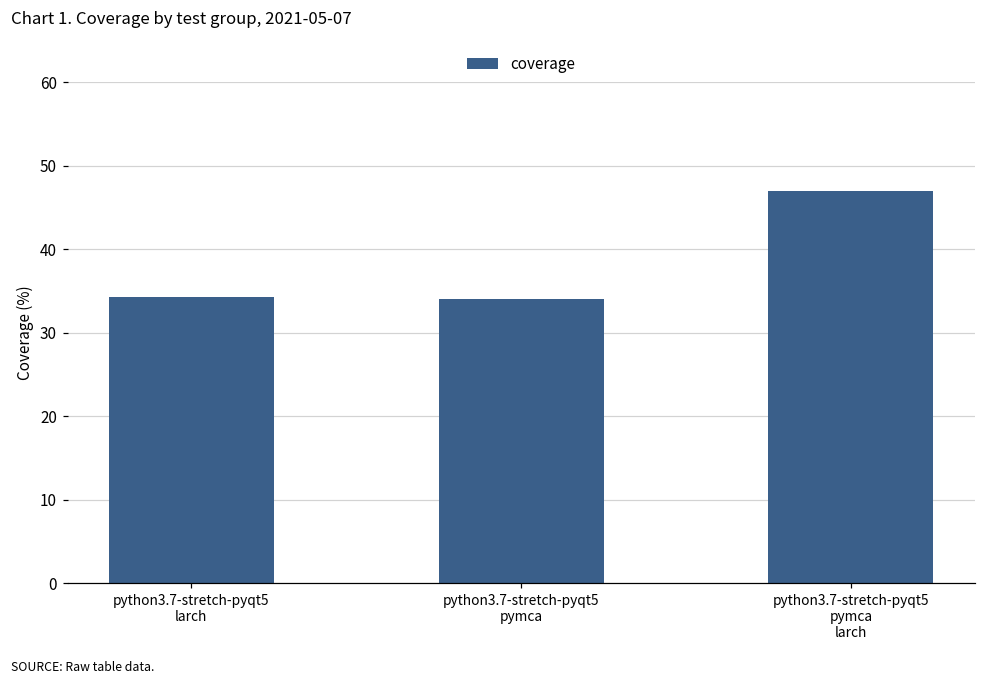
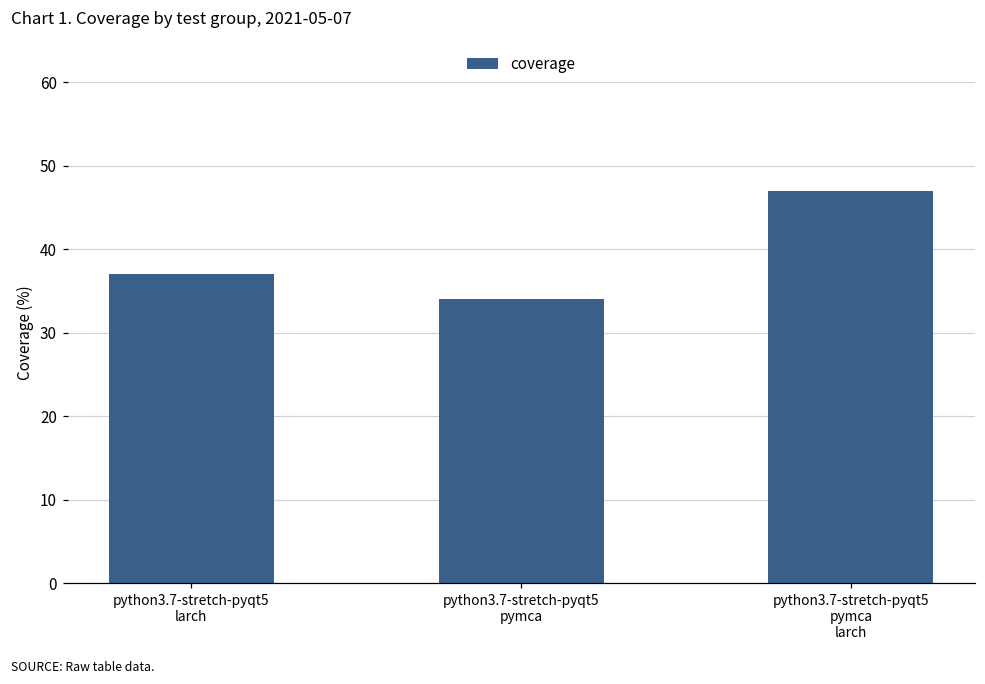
  {
-   "python3.7-stretch-pyqt5 larch": 34,
+   "python3.7-stretch-pyqt5 larch": 37,
    "python3.7-stretch-pyqt5 pymca": 34,
    "python3.7-stretch-pyqt5 pymca larch": 47
  }
